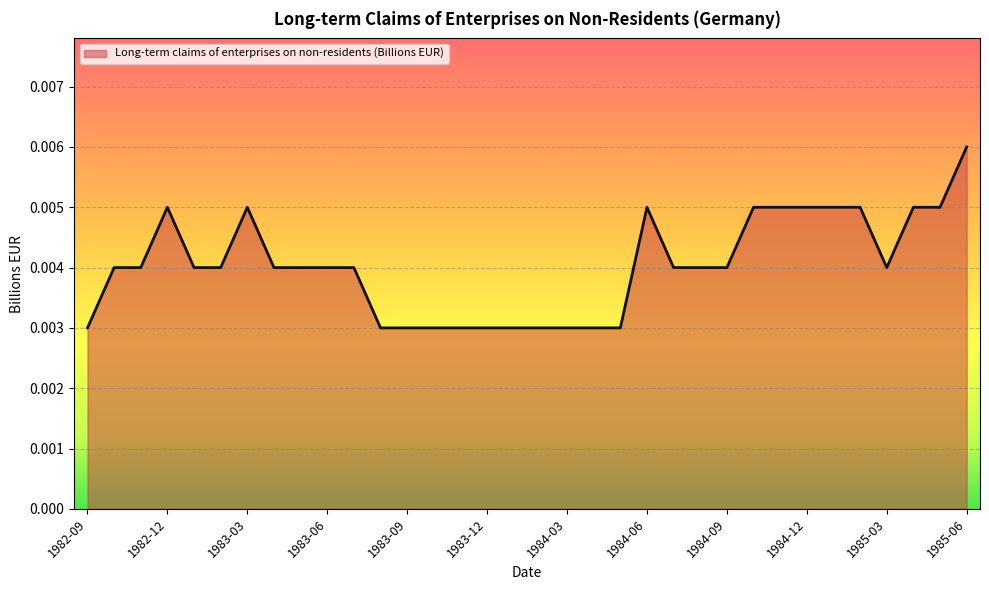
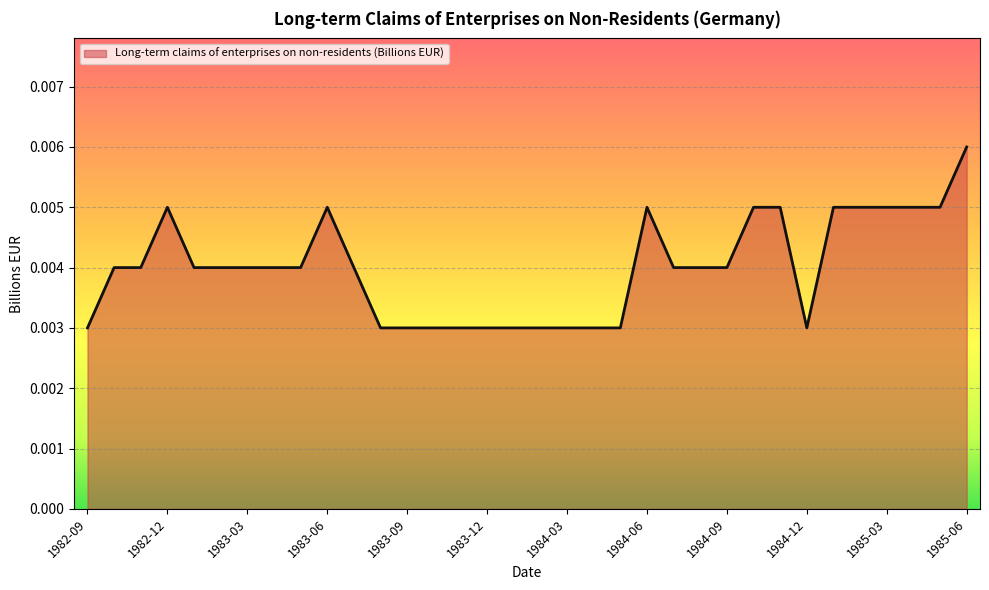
  {
    "1982-09": 0.003,
    "1982-12": 0.005,
-   "1983-03": 0.005,
-   "1983-06": 0.004,
+   "1983-03": 0.004,
+   "1983-06": 0.005,
    "1983-09": 0.003,
    "1983-12": 0.003,
    "1984-03": 0.003,
    "1984-06": 0.005,
    "1984-09": 0.004,
-   "1984-12": 0.005,
-   "1985-03": 0.004,
+   "1984-12": 0.003,
+   "1985-03": 0.005,
    "1985-06": 0.006
  }
